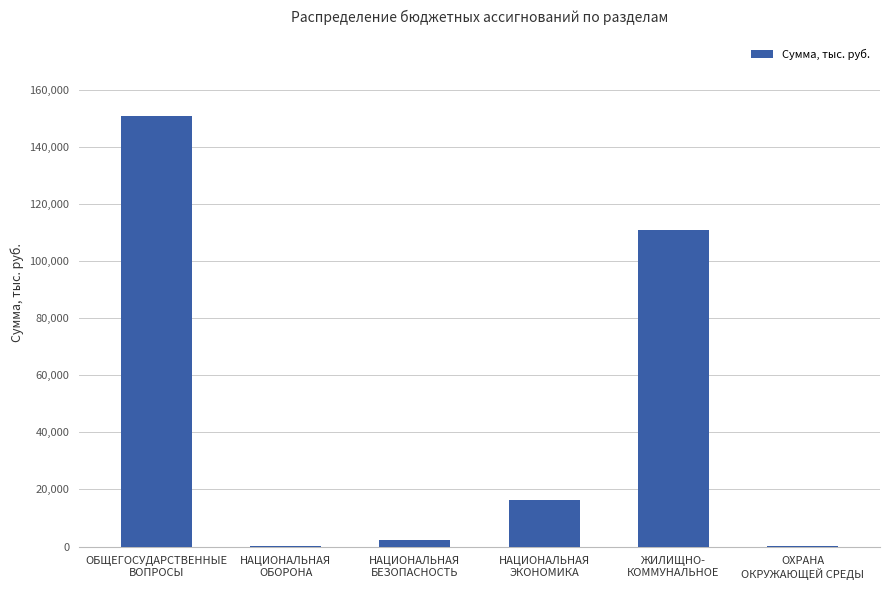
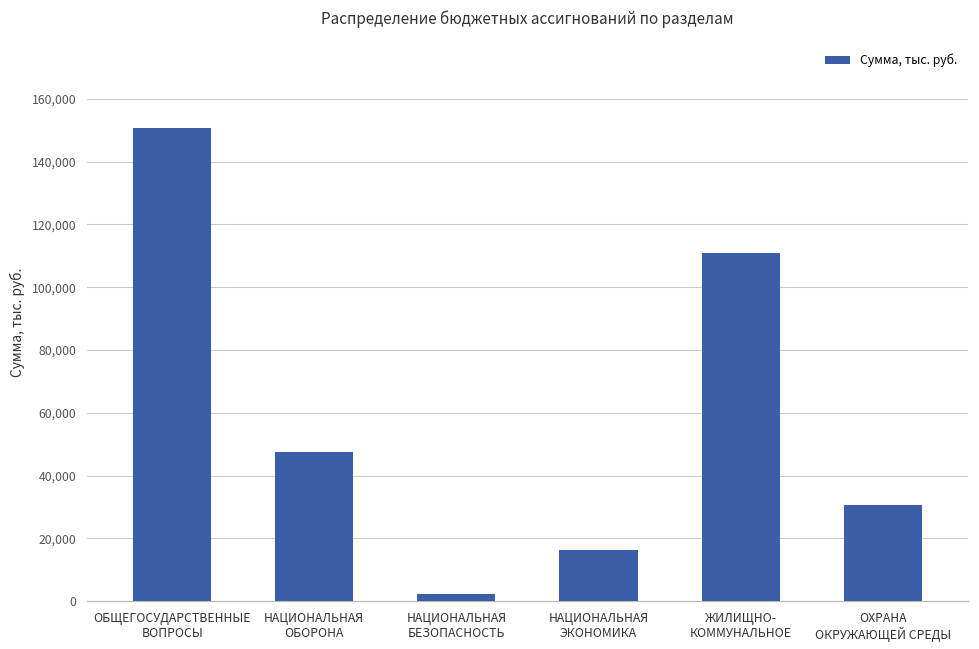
  {
    "ОБЩЕГОСУДАРСТВЕННЫЕ ВОПРОСЫ": "151,000",
-   "НАЦИОНАЛЬНАЯ ОБОРОНА": "0",
+   "НАЦИОНАЛЬНАЯ ОБОРОНА": "48,000",
    "НАЦИОНАЛЬНАЯ БЕЗОПАСНОСТЬ": "2,000",
    "НАЦИОНАЛЬНАЯ ЭКОНОМИКА": "16,000",
    "ЖИЛИЩНО- КОММУНАЛЬНОЕ": "111,000",
-   "ОХРАНА ОКРУЖАЮЩЕЙ СРЕДЫ": "0"
+   "ОХРАНА ОКРУЖАЮЩЕЙ СРЕДЫ": "31,000"
  }
